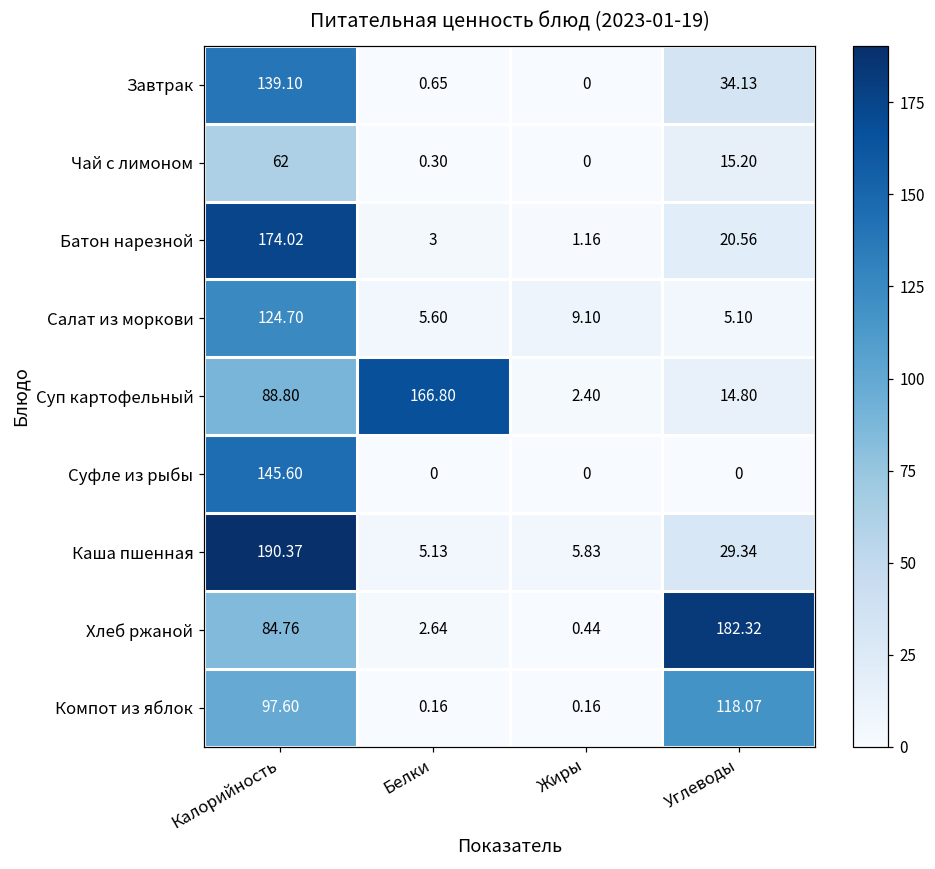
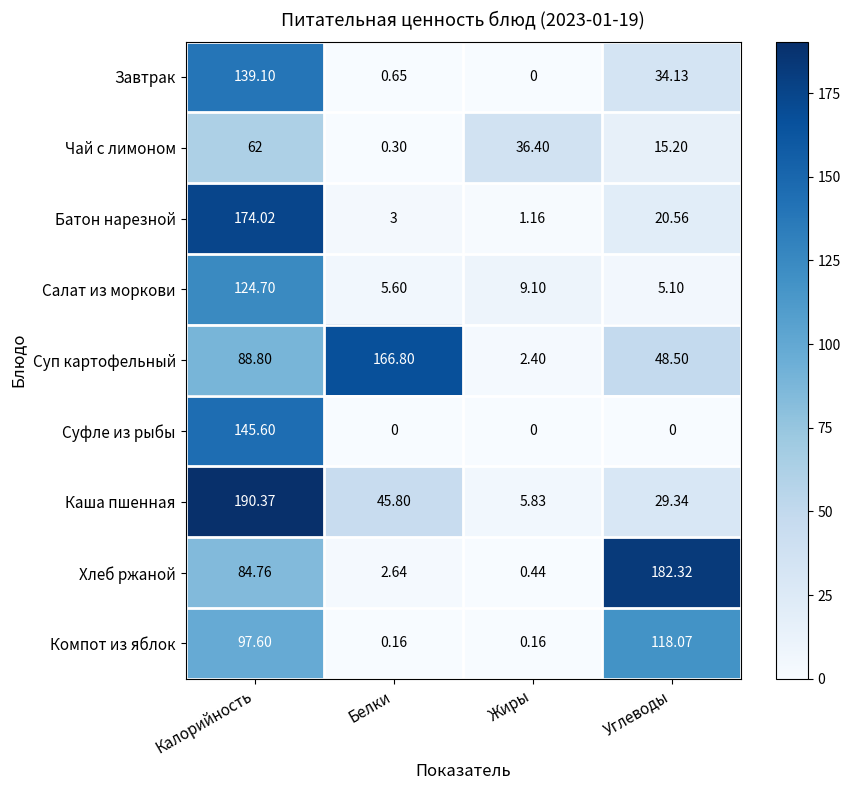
  {
    "Завтрак": {
      "Калорийность": 139.10,
      "Белки": 0.65,
      "Жиры": 0,
      "Углеводы": 34.13
    },
    "Чай с лимоном": {
      "Калорийность": 62,
      "Белки": 0.30,
-     "Жиры": 0,
+     "Жиры": 36.40,
      "Углеводы": 15.20
    },
    "Батон нарезной": {
      "Калорийность": 174.02,
      "Белки": 3,
      "Жиры": 1.16,
      "Углеводы": 20.56
    },
    "Салат из моркови": {
      "Калорийность": 124.70,
      "Белки": 5.60,
      "Жиры": 9.10,
      "Углеводы": 5.10
    },
    "Суп картофельный": {
      "Калорийность": 88.80,
      "Белки": 166.80,
      "Жиры": 2.40,
-     "Углеводы": 14.80
+     "Углеводы": 48.50
    },
    "Суфле из рыбы": {
      "Калорийность": 145.60,
      "Белки": 0,
      "Жиры": 0,
      "Углеводы": 0
    },
    "Каша пшенная": {
      "Калорийность": 190.37,
-     "Белки": 5.13,
+     "Белки": 45.80,
      "Жиры": 5.83,
      "Углеводы": 29.34
    },
    "Хлеб ржаной": {
      "Калорийность": 84.76,
      "Белки": 2.64,
      "Жиры": 0.44,
      "Углеводы": 182.32
    },
    "Компот из яблок": {
      "Калорийность": 97.60,
      "Белки": 0.16,
      "Жиры": 0.16,
      "Углеводы": 118.07
    }
  }
